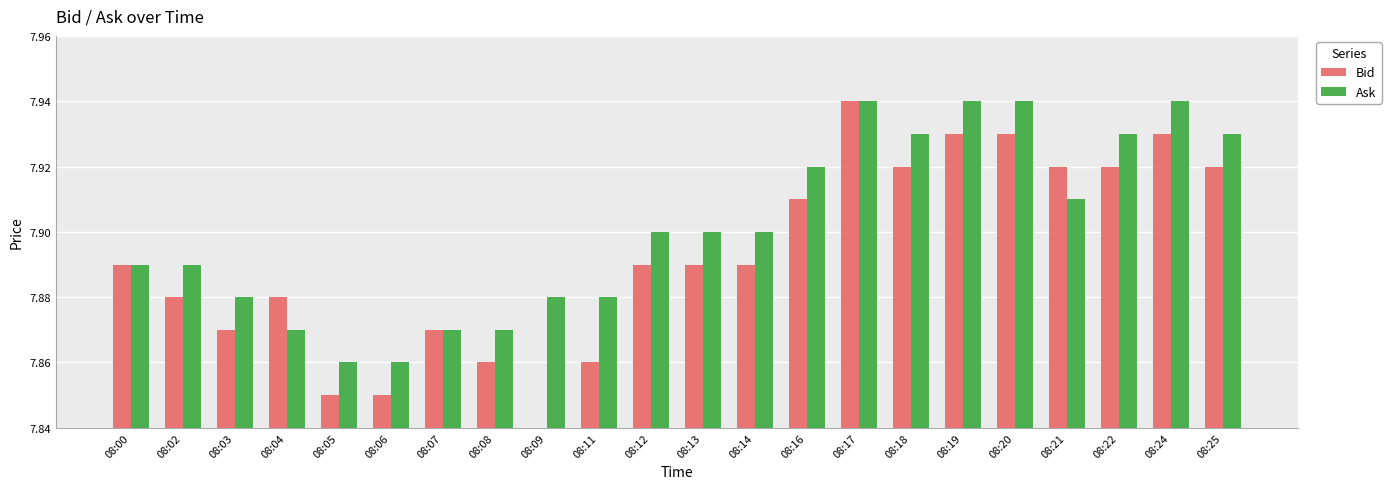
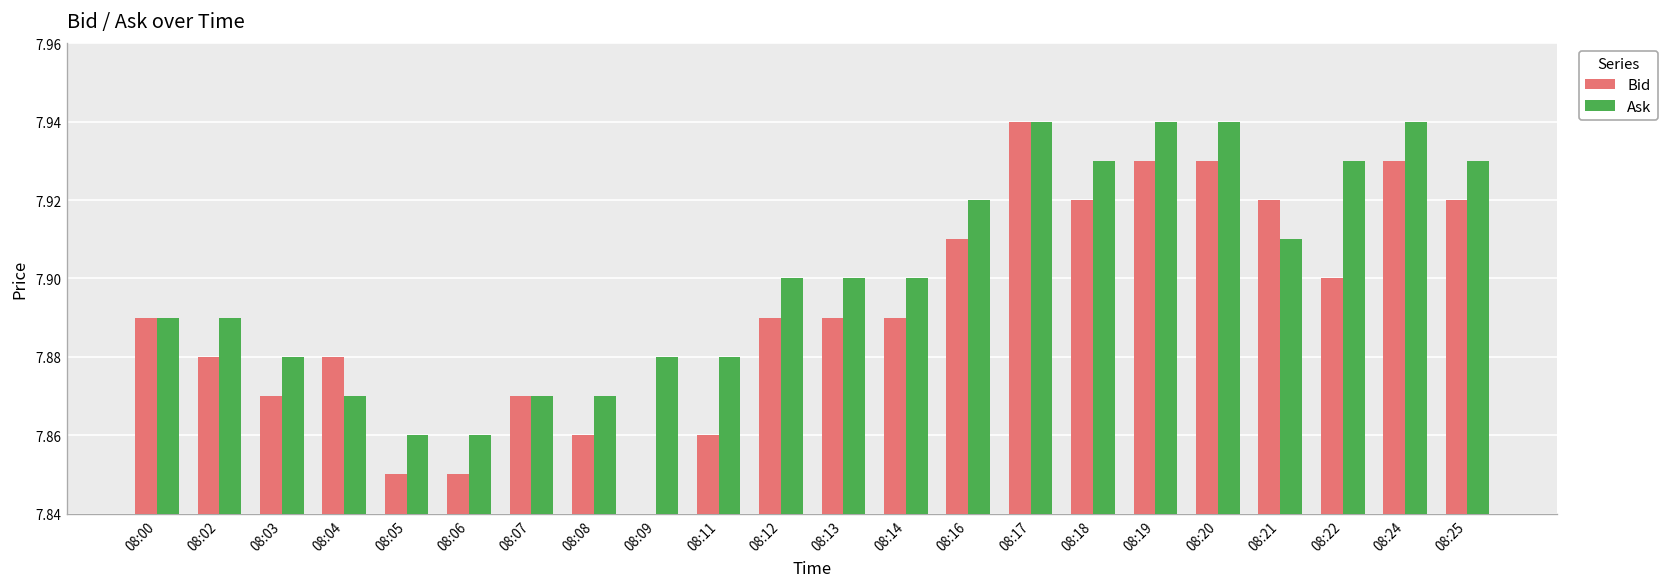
  {
    "Bid": {
      "08:00": 7.89,
      "08:02": 7.88,
      "08:03": 7.87,
      "08:04": 7.88,
      "08:05": 7.85,
      "08:06": 7.85,
      "08:07": 7.87,
      "08:08": 7.86,
      "08:11": 7.86,
      "08:12": 7.89,
      "08:13": 7.89,
      "08:14": 7.89,
      "08:16": 7.91,
      "08:17": 7.94,
      "08:18": 7.92,
      "08:19": 7.93,
      "08:20": 7.93,
      "08:21": 7.92,
-     "08:22": 7.92,
+     "08:22": 7.90,
      "08:24": 7.93,
      "08:25": 7.92
    },
    "Ask": {
      "08:00": 7.89,
      "08:02": 7.89,
      "08:03": 7.88,
      "08:04": 7.87,
      "08:05": 7.86,
      "08:06": 7.86,
      "08:07": 7.87,
      "08:08": 7.87,
      "08:09": 7.88,
      "08:11": 7.88,
      "08:12": 7.90,
      "08:13": 7.90,
      "08:14": 7.90,
      "08:16": 7.92,
      "08:17": 7.94,
      "08:18": 7.93,
      "08:19": 7.94,
      "08:20": 7.94,
      "08:21": 7.91,
      "08:22": 7.93,
      "08:24": 7.94,
      "08:25": 7.93
    }
  }
